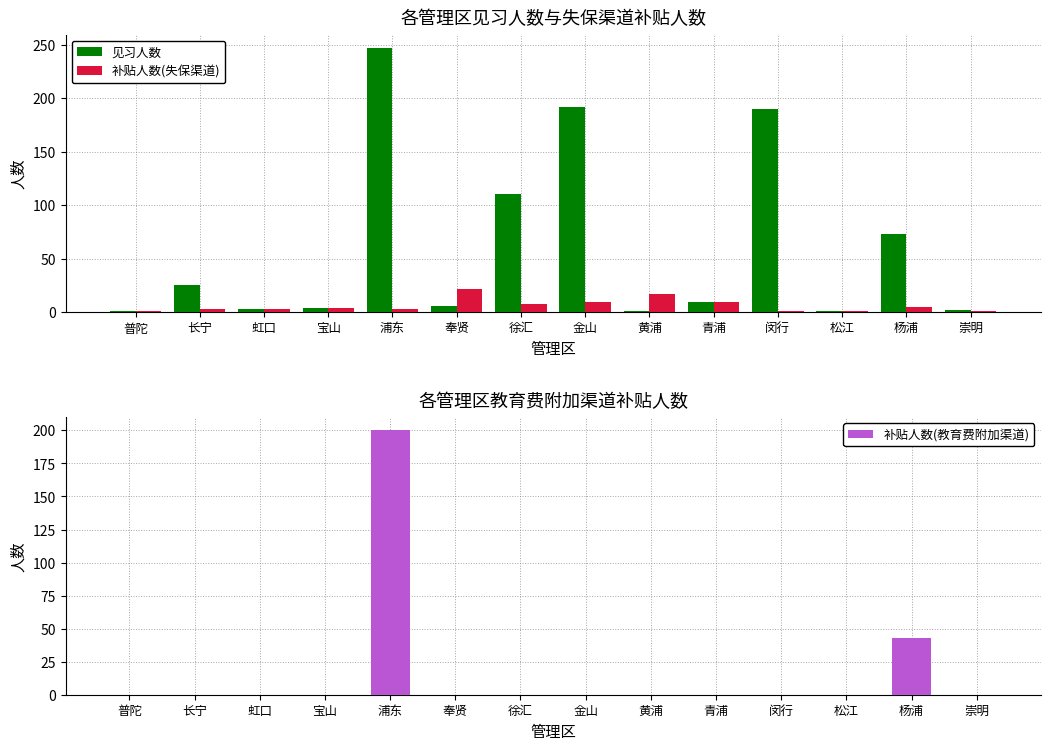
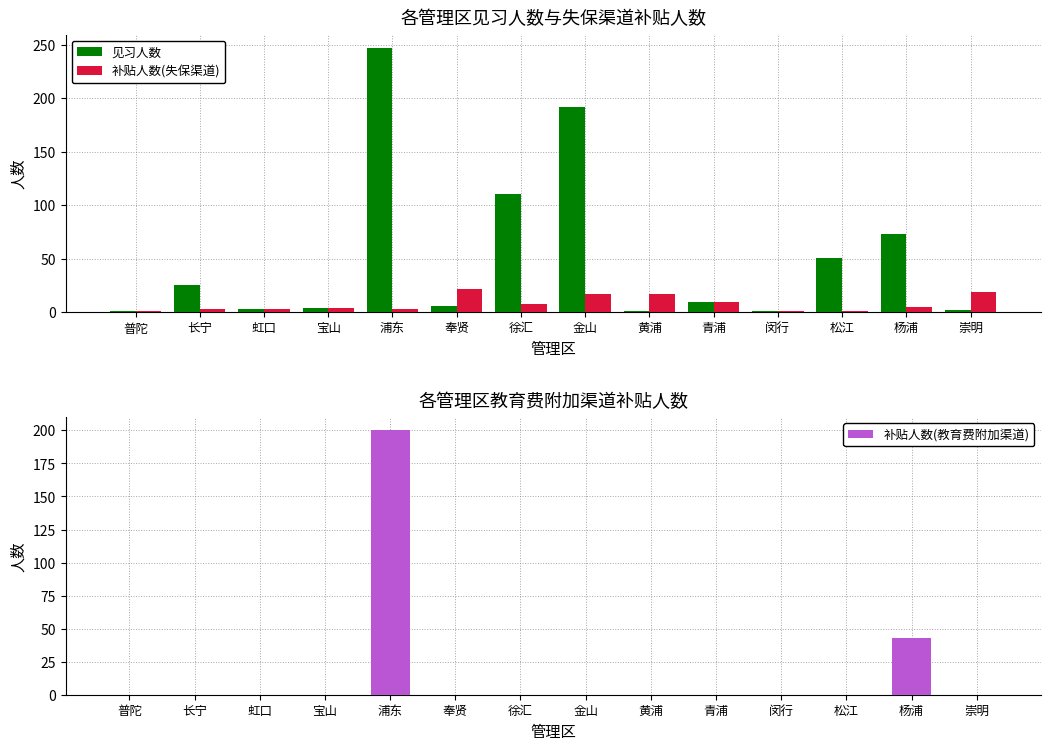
  {
    "各管理区见习人数与失保渠道补贴人数": {
      "见习人数": {
        "长宁": 25,
        "虹口": 3,
        "宝山": 4,
        "浦东": 247,
        "奉贤": 6,
        "徐汇": 110,
        "金山": 192,
        "青浦": 9,
-       "闵行": 190,
-       "松江": 1,
+       "闵行": 1,
+       "松江": 51,
        "杨浦": 73
      },
      "补贴人数(失保渠道)": {
        "长宁": 3,
        "虹口": 3,
        "宝山": 4,
        "浦东": 3,
        "奉贤": 22,
        "徐汇": 8,
-       "金山": 9,
+       "金山": 17,
        "黄浦": 17,
        "青浦": 9,
        "杨浦": 5,
-       "崇明": 1
+       "崇明": 19
      }
    },
    "各管理区教育费附加渠道补贴人数": {
      "普陀": 0,
      "长宁": 0,
      "虹口": 0,
      "宝山": 0,
      "浦东": 200,
      "奉贤": 0,
      "徐汇": 0,
      "金山": 0,
      "黄浦": 0,
      "青浦": 0,
      "闵行": 0,
      "松江": 0,
      "杨浦": 43,
      "崇明": 0
    }
  }
